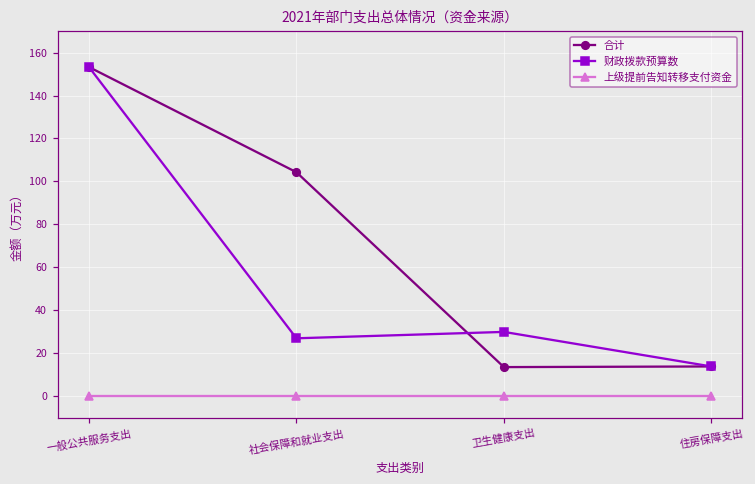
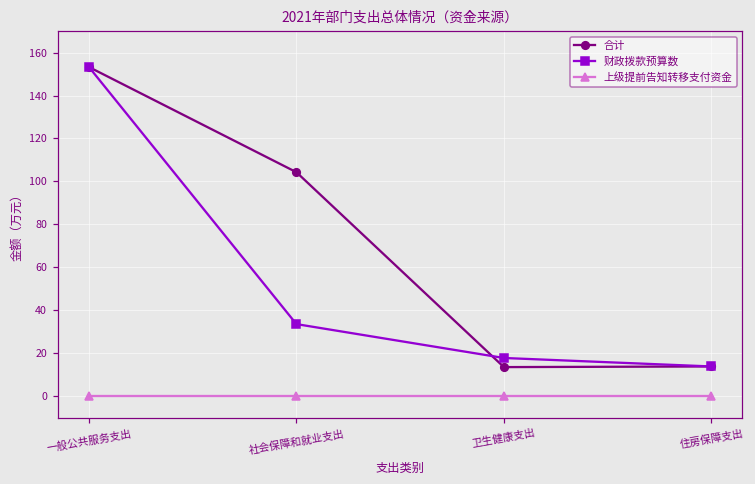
  {
    "合计": {
      "社会保障和就业支出": 104,
      "卫生健康支出": 14
    },
    "财政拨款预算数": {
-     "社会保障和就业支出": 27,
-     "卫生健康支出": 30
+     "社会保障和就业支出": 34,
+     "卫生健康支出": 18
    },
    "上级提前告知转移支付资金": {
      "一般公共服务支出": 0,
      "社会保障和就业支出": 0,
      "卫生健康支出": 0,
      "住房保障支出": 0
    }
  }
